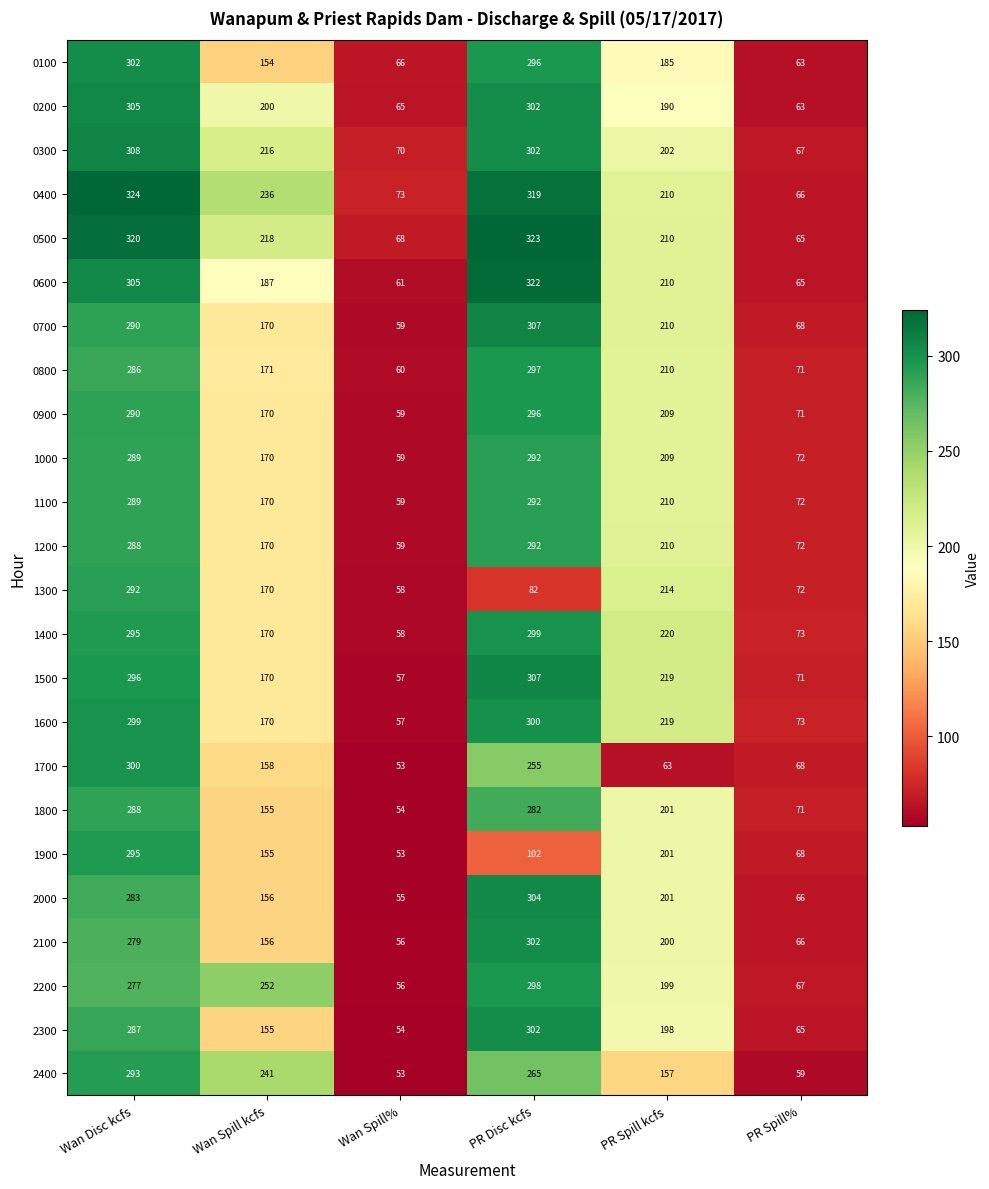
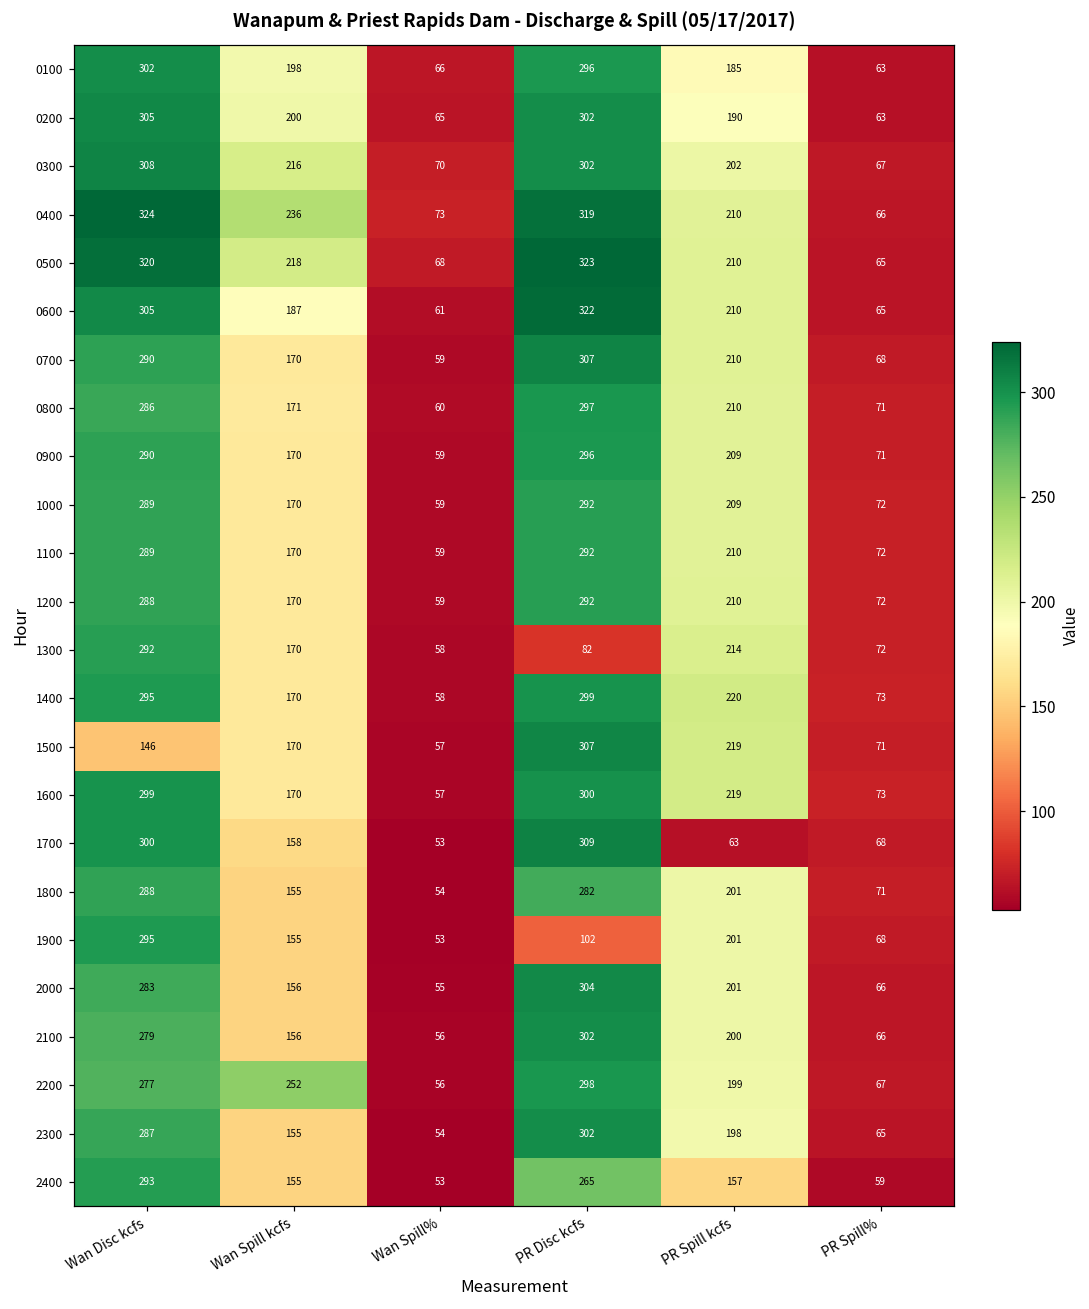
  {
    "0100": {
      "Wan Disc kcfs": 302,
-     "Wan Spill kcfs": 154,
+     "Wan Spill kcfs": 198,
      "Wan Spill%": 66,
      "PR Disc kcfs": 296,
      "PR Spill kcfs": 185,
      "PR Spill%": 63
    },
    "0200": {
      "Wan Disc kcfs": 305,
      "Wan Spill kcfs": 200,
      "Wan Spill%": 65,
      "PR Disc kcfs": 302,
      "PR Spill kcfs": 190,
      "PR Spill%": 63
    },
    "0300": {
      "Wan Disc kcfs": 308,
      "Wan Spill kcfs": 216,
      "Wan Spill%": 70,
      "PR Disc kcfs": 302,
      "PR Spill kcfs": 202,
      "PR Spill%": 67
    },
    "0400": {
      "Wan Disc kcfs": 324,
      "Wan Spill kcfs": 236,
      "Wan Spill%": 73,
      "PR Disc kcfs": 319,
      "PR Spill kcfs": 210,
      "PR Spill%": 66
    },
    "0500": {
      "Wan Disc kcfs": 320,
      "Wan Spill kcfs": 218,
      "Wan Spill%": 68,
      "PR Disc kcfs": 323,
      "PR Spill kcfs": 210,
      "PR Spill%": 65
    },
    "0600": {
      "Wan Disc kcfs": 305,
      "Wan Spill kcfs": 187,
      "Wan Spill%": 61,
      "PR Disc kcfs": 322,
      "PR Spill kcfs": 210,
      "PR Spill%": 65
    },
    "0700": {
      "Wan Disc kcfs": 290,
      "Wan Spill kcfs": 170,
      "Wan Spill%": 59,
      "PR Disc kcfs": 307,
      "PR Spill kcfs": 210,
      "PR Spill%": 68
    },
    "0800": {
      "Wan Disc kcfs": 286,
      "Wan Spill kcfs": 171,
      "Wan Spill%": 60,
      "PR Disc kcfs": 297,
      "PR Spill kcfs": 210,
      "PR Spill%": 71
    },
    "0900": {
      "Wan Disc kcfs": 290,
      "Wan Spill kcfs": 170,
      "Wan Spill%": 59,
      "PR Disc kcfs": 296,
      "PR Spill kcfs": 209,
      "PR Spill%": 71
    },
    "1000": {
      "Wan Disc kcfs": 289,
      "Wan Spill kcfs": 170,
      "Wan Spill%": 59,
      "PR Disc kcfs": 292,
      "PR Spill kcfs": 209,
      "PR Spill%": 72
    },
    "1100": {
      "Wan Disc kcfs": 289,
      "Wan Spill kcfs": 170,
      "Wan Spill%": 59,
      "PR Disc kcfs": 292,
      "PR Spill kcfs": 210,
      "PR Spill%": 72
    },
    "1200": {
      "Wan Disc kcfs": 288,
      "Wan Spill kcfs": 170,
      "Wan Spill%": 59,
      "PR Disc kcfs": 292,
      "PR Spill kcfs": 210,
      "PR Spill%": 72
    },
    "1300": {
      "Wan Disc kcfs": 292,
      "Wan Spill kcfs": 170,
      "Wan Spill%": 58,
      "PR Disc kcfs": 82,
      "PR Spill kcfs": 214,
      "PR Spill%": 72
    },
    "1400": {
      "Wan Disc kcfs": 295,
      "Wan Spill kcfs": 170,
      "Wan Spill%": 58,
      "PR Disc kcfs": 299,
      "PR Spill kcfs": 220,
      "PR Spill%": 73
    },
    "1500": {
-     "Wan Disc kcfs": 296,
+     "Wan Disc kcfs": 146,
      "Wan Spill kcfs": 170,
      "Wan Spill%": 57,
      "PR Disc kcfs": 307,
      "PR Spill kcfs": 219,
      "PR Spill%": 71
    },
    "1600": {
      "Wan Disc kcfs": 299,
      "Wan Spill kcfs": 170,
      "Wan Spill%": 57,
      "PR Disc kcfs": 300,
      "PR Spill kcfs": 219,
      "PR Spill%": 73
    },
    "1700": {
      "Wan Disc kcfs": 300,
      "Wan Spill kcfs": 158,
      "Wan Spill%": 53,
-     "PR Disc kcfs": 255,
+     "PR Disc kcfs": 309,
      "PR Spill kcfs": 63,
      "PR Spill%": 68
    },
    "1800": {
      "Wan Disc kcfs": 288,
      "Wan Spill kcfs": 155,
      "Wan Spill%": 54,
      "PR Disc kcfs": 282,
      "PR Spill kcfs": 201,
      "PR Spill%": 71
    },
    "1900": {
      "Wan Disc kcfs": 295,
      "Wan Spill kcfs": 155,
      "Wan Spill%": 53,
      "PR Disc kcfs": 102,
      "PR Spill kcfs": 201,
      "PR Spill%": 68
    },
    "2000": {
      "Wan Disc kcfs": 283,
      "Wan Spill kcfs": 156,
      "Wan Spill%": 55,
      "PR Disc kcfs": 304,
      "PR Spill kcfs": 201,
      "PR Spill%": 66
    },
    "2100": {
      "Wan Disc kcfs": 279,
      "Wan Spill kcfs": 156,
      "Wan Spill%": 56,
      "PR Disc kcfs": 302,
      "PR Spill kcfs": 200,
      "PR Spill%": 66
    },
    "2200": {
      "Wan Disc kcfs": 277,
      "Wan Spill kcfs": 252,
      "Wan Spill%": 56,
      "PR Disc kcfs": 298,
      "PR Spill kcfs": 199,
      "PR Spill%": 67
    },
    "2300": {
      "Wan Disc kcfs": 287,
      "Wan Spill kcfs": 155,
      "Wan Spill%": 54,
      "PR Disc kcfs": 302,
      "PR Spill kcfs": 198,
      "PR Spill%": 65
    },
    "2400": {
      "Wan Disc kcfs": 293,
-     "Wan Spill kcfs": 241,
+     "Wan Spill kcfs": 155,
      "Wan Spill%": 53,
      "PR Disc kcfs": 265,
      "PR Spill kcfs": 157,
      "PR Spill%": 59
    }
  }
